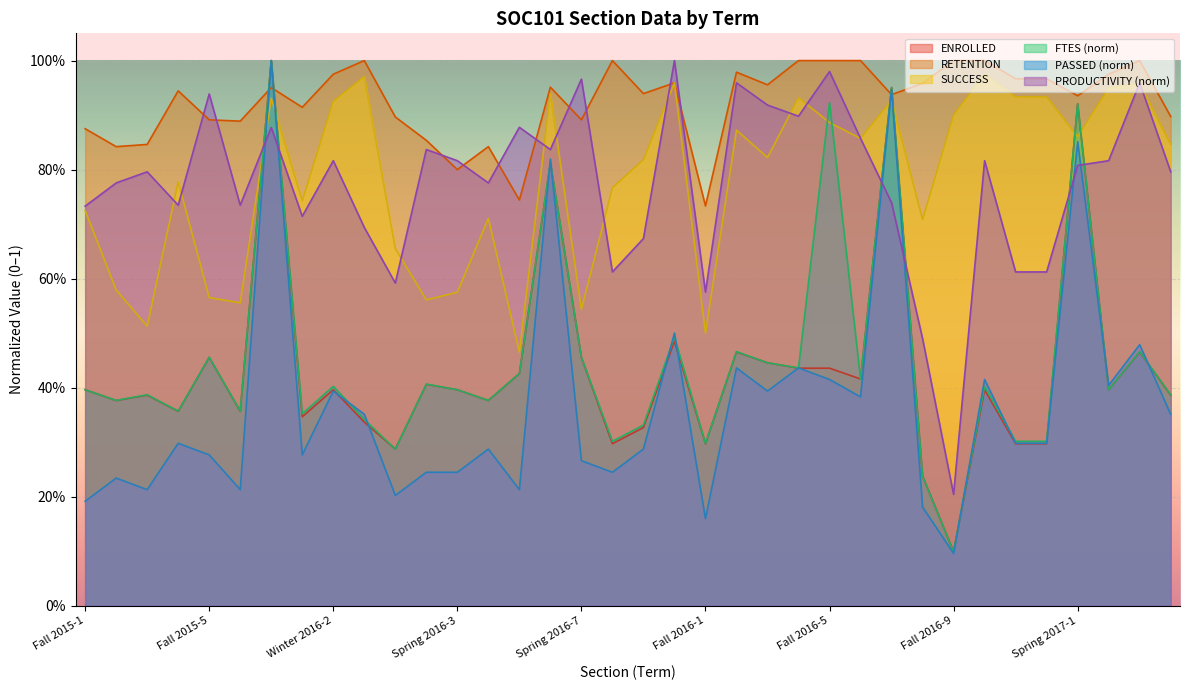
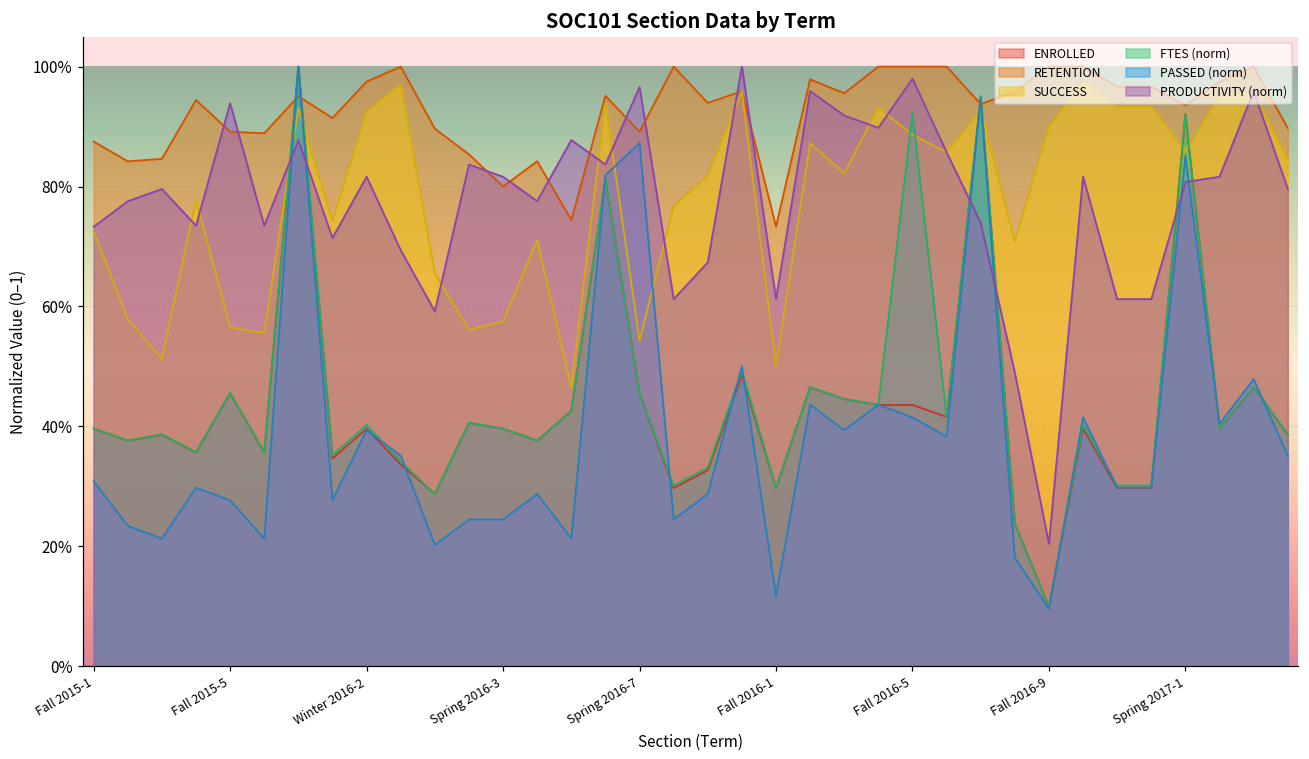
  {
    "FTES (norm)": {
      "Winter 2016-2": "40%",
      "Fall 2016-5": "92%"
    },
    "PASSED (norm)": {
-     "Fall 2015-1": "19%",
+     "Fall 2015-1": "31%",
      "Fall 2015-5": "28%",
      "Spring 2016-3": "24%",
-     "Spring 2016-7": "27%",
-     "Fall 2016-1": "16%",
+     "Spring 2016-7": "87%",
+     "Fall 2016-1": "12%",
      "Fall 2016-5": "41%",
      "Spring 2017-1": "85%"
    },
    "PRODUCTIVITY (norm)": {
      "Fall 2015-1": "73%",
      "Fall 2015-5": "94%",
      "Winter 2016-2": "82%",
      "Spring 2016-3": "82%",
      "Spring 2016-7": "97%",
-     "Fall 2016-1": "58%",
+     "Fall 2016-1": "61%",
      "Fall 2016-5": "98%",
      "Fall 2016-9": "20%",
      "Spring 2017-1": "81%"
    }
  }
